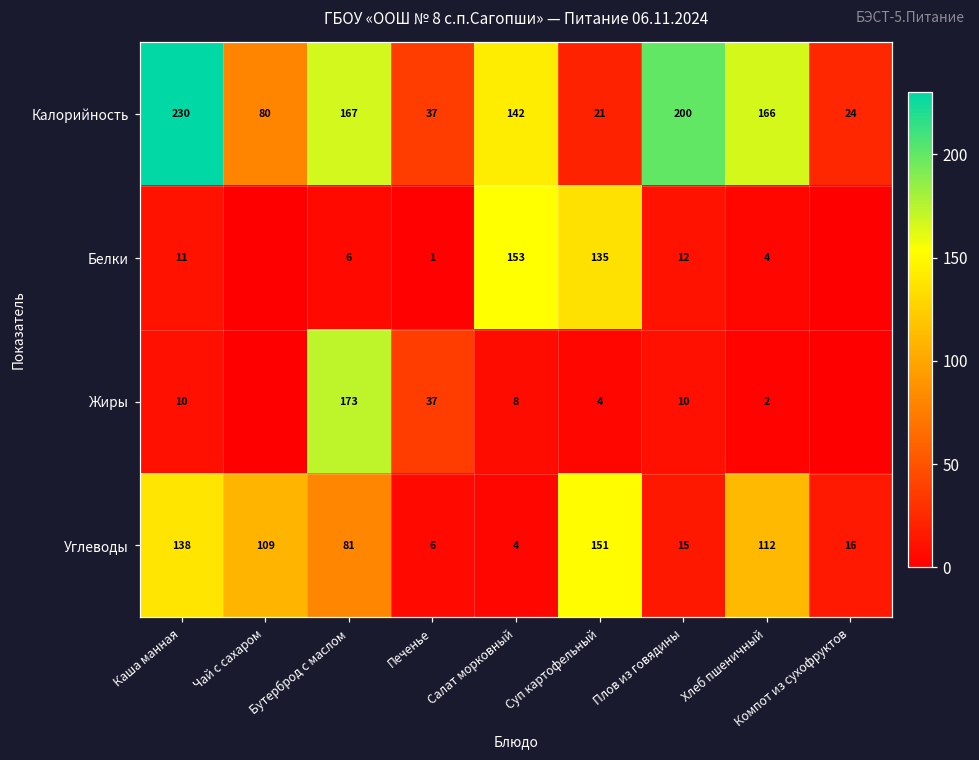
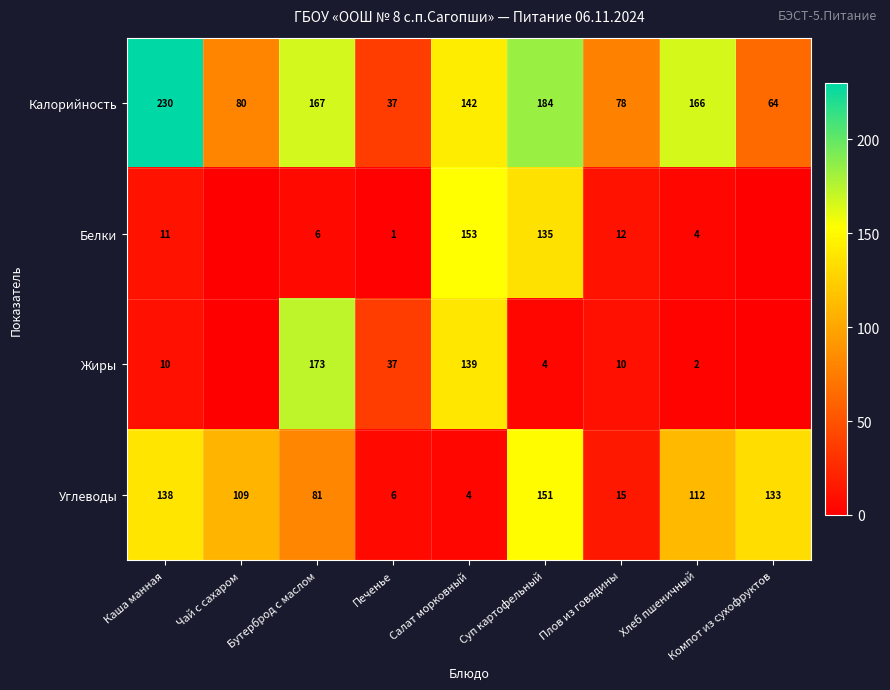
  {
    "Калорийность": {
      "Каша манная": 230,
      "Чай с сахаром": 80,
      "Бутерброд с маслом": 167,
      "Печенье": 37,
      "Салат морковный": 142,
-     "Суп картофельный": 21,
-     "Плов из говядины": 200,
+     "Суп картофельный": 184,
+     "Плов из говядины": 78,
      "Хлеб пшеничный": 166,
-     "Компот из сухофруктов": 24
+     "Компот из сухофруктов": 64
    },
    "Белки": {
      "Каша манная": 11,
      "Бутерброд с маслом": 6,
      "Печенье": 1,
      "Салат морковный": 153,
      "Суп картофельный": 135,
      "Плов из говядины": 12,
      "Хлеб пшеничный": 4
    },
    "Жиры": {
      "Каша манная": 10,
      "Бутерброд с маслом": 173,
      "Печенье": 37,
-     "Салат морковный": 8,
+     "Салат морковный": 139,
      "Суп картофельный": 4,
      "Плов из говядины": 10,
      "Хлеб пшеничный": 2
    },
    "Углеводы": {
      "Каша манная": 138,
      "Чай с сахаром": 109,
      "Бутерброд с маслом": 81,
      "Печенье": 6,
      "Салат морковный": 4,
      "Суп картофельный": 151,
      "Плов из говядины": 15,
      "Хлеб пшеничный": 112,
-     "Компот из сухофруктов": 16
+     "Компот из сухофруктов": 133
    }
  }
